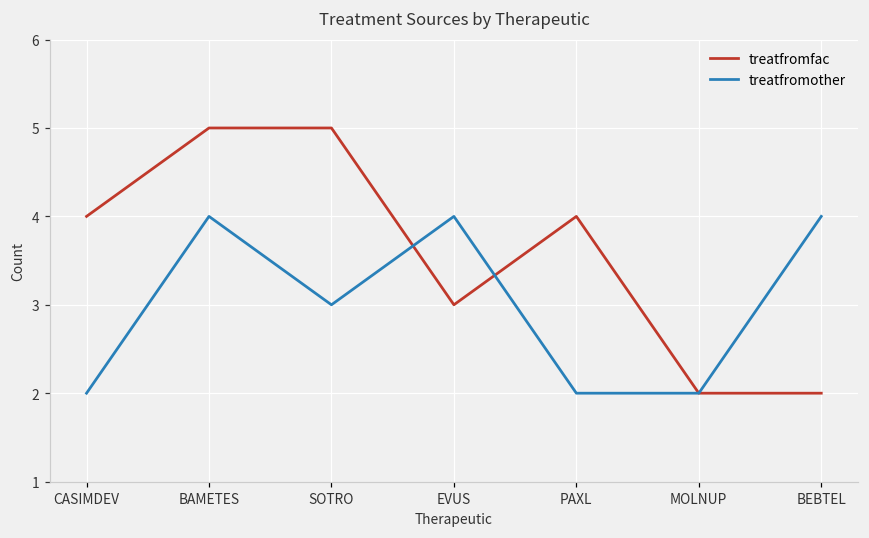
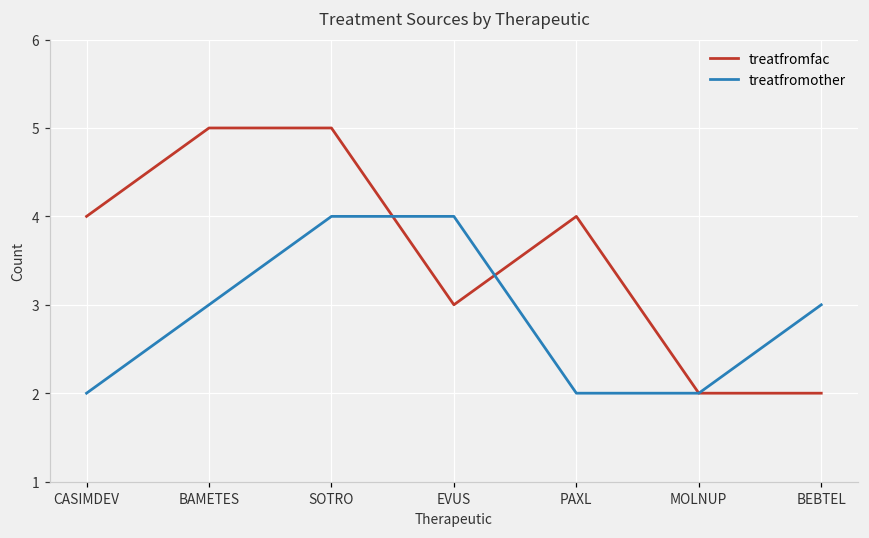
  {
    "treatfromfac": {
      "CASIMDEV": 4,
      "BAMETES": 5,
      "SOTRO": 5,
      "EVUS": 3,
      "PAXL": 4,
      "BEBTEL": 2
    },
    "treatfromother": {
      "CASIMDEV": 2,
-     "BAMETES": 4,
-     "SOTRO": 3,
+     "BAMETES": 3,
+     "SOTRO": 4,
      "EVUS": 4,
      "PAXL": 2,
-     "BEBTEL": 4
+     "BEBTEL": 3
    }
  }
